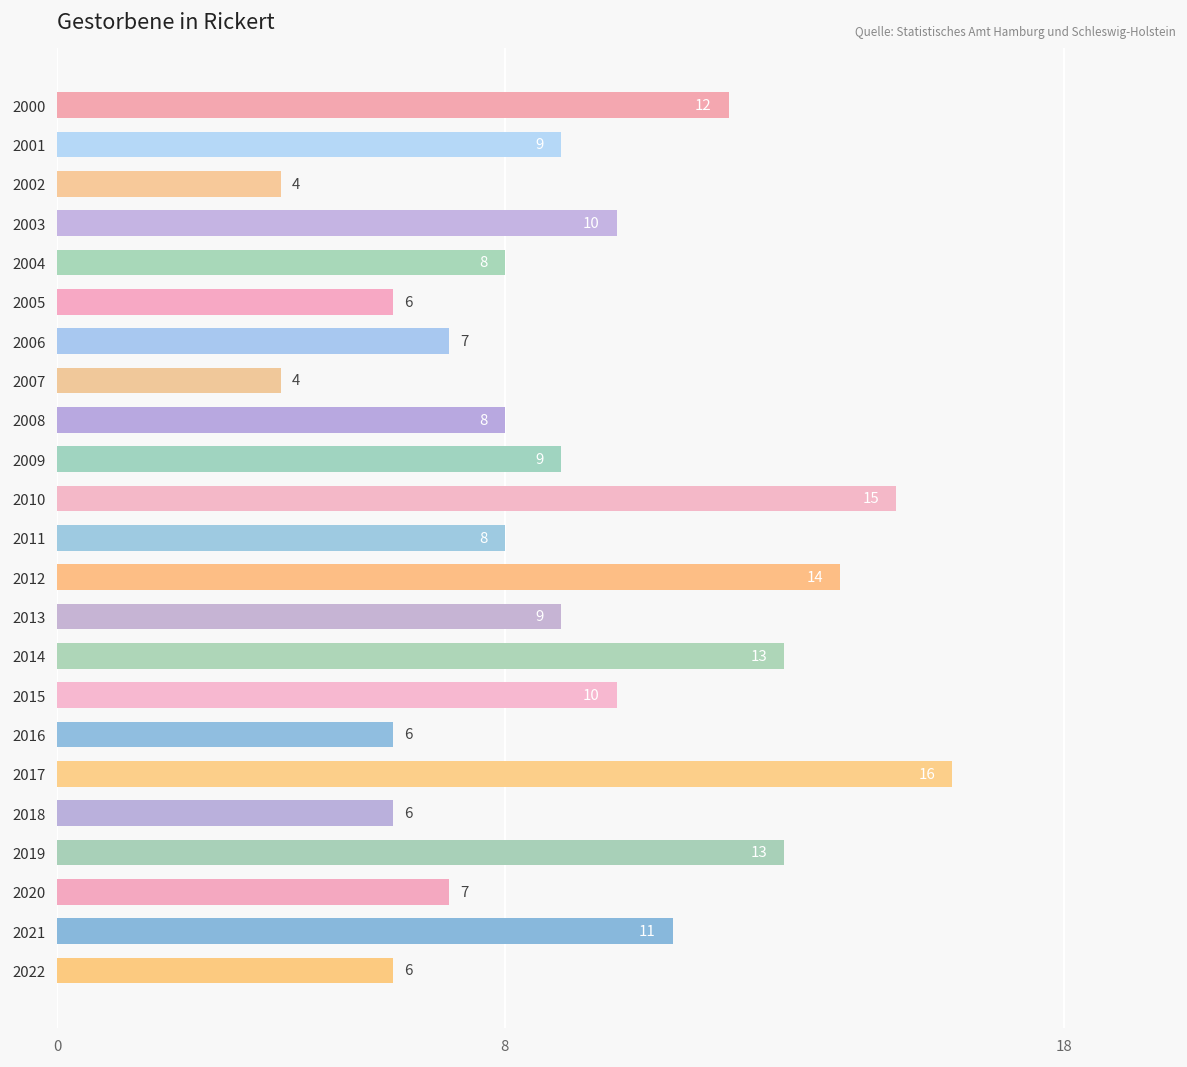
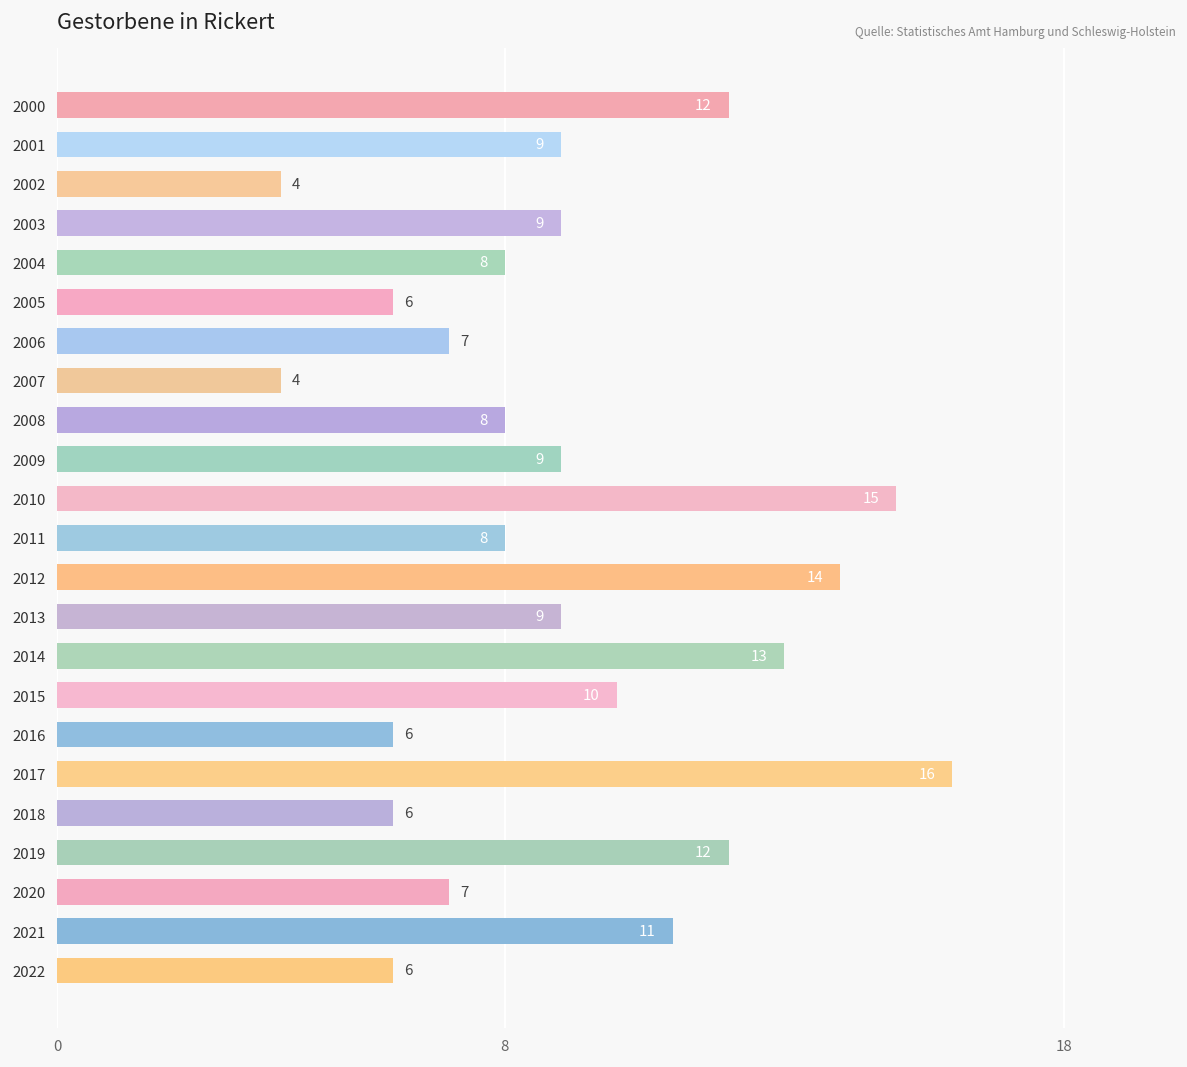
  {
    "2000": 12,
    "2001": 9,
    "2002": 4,
-   "2003": 10,
+   "2003": 9,
    "2004": 8,
    "2005": 6,
    "2006": 7,
    "2007": 4,
    "2008": 8,
    "2009": 9,
    "2010": 15,
    "2011": 8,
    "2012": 14,
    "2013": 9,
    "2014": 13,
    "2015": 10,
    "2016": 6,
    "2017": 16,
    "2018": 6,
-   "2019": 13,
+   "2019": 12,
    "2020": 7,
    "2021": 11,
    "2022": 6
  }
